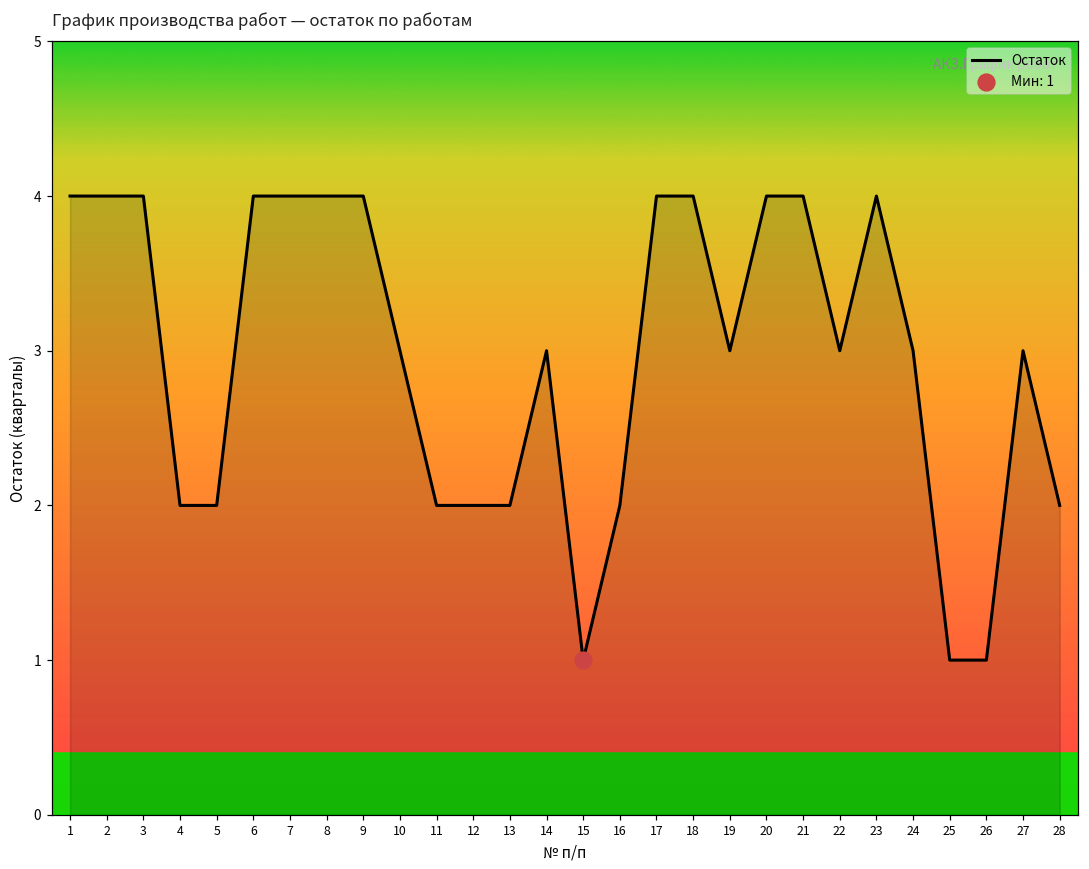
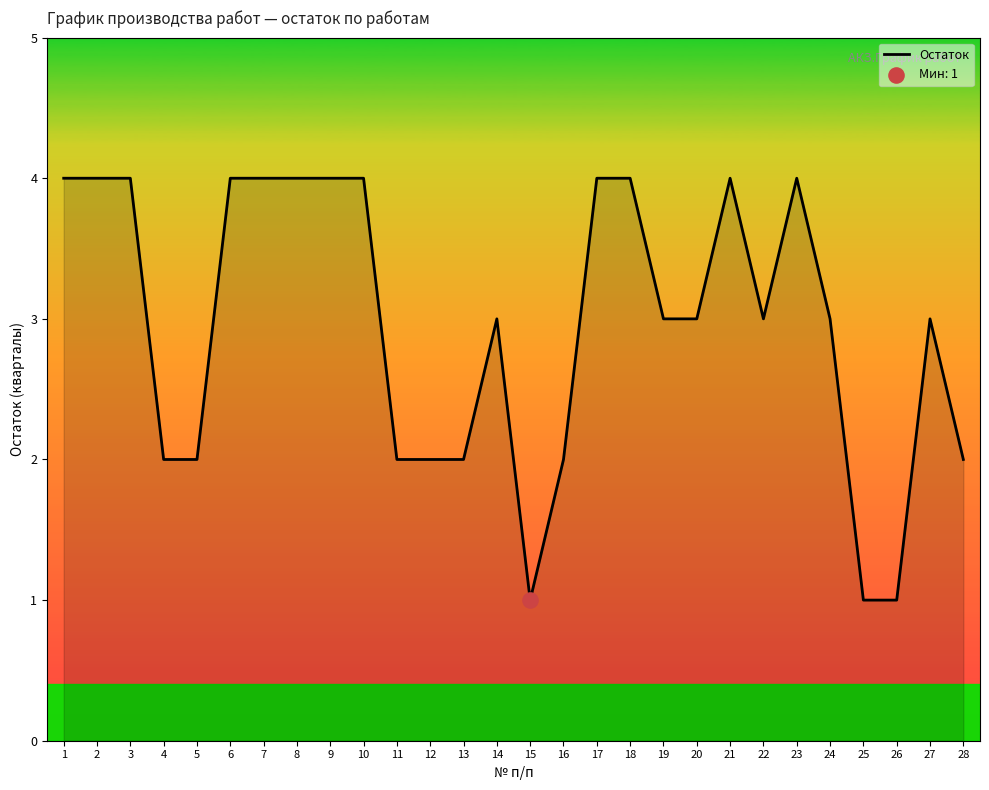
  {
    "Остаток": {
      "1": 4,
      "2": 4,
      "3": 4,
      "4": 2,
      "5": 2,
      "6": 4,
      "7": 4,
      "8": 4,
      "9": 4,
-     "10": 3,
+     "10": 4,
      "11": 2,
      "12": 2,
      "13": 2,
      "14": 3,
      "16": 2,
      "17": 4,
      "18": 4,
      "19": 3,
-     "20": 4,
+     "20": 3,
      "21": 4,
      "22": 3,
      "23": 4,
      "24": 3,
      "25": 1,
      "26": 1,
      "27": 3,
      "28": 2
    }
  }
